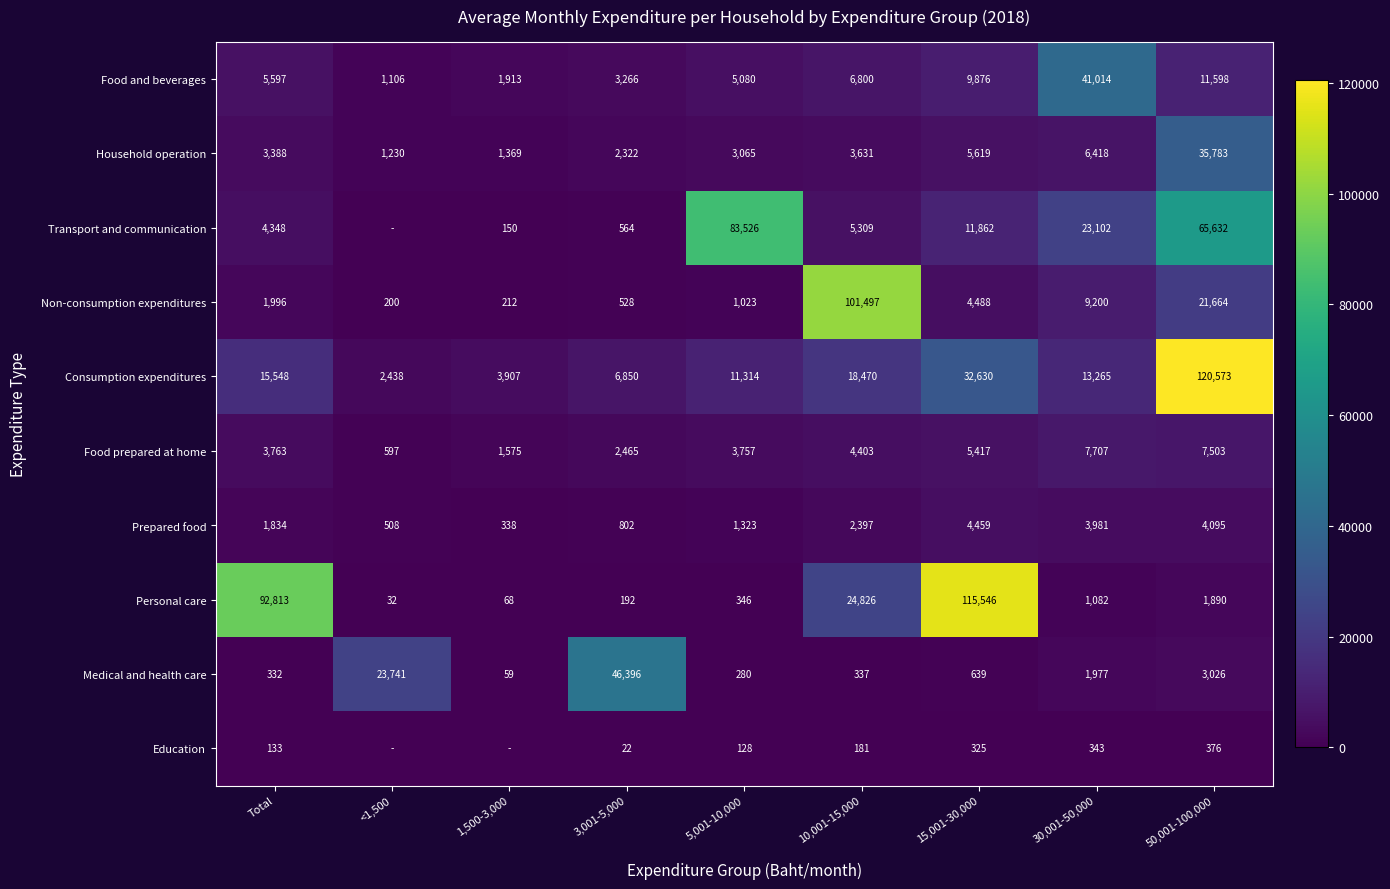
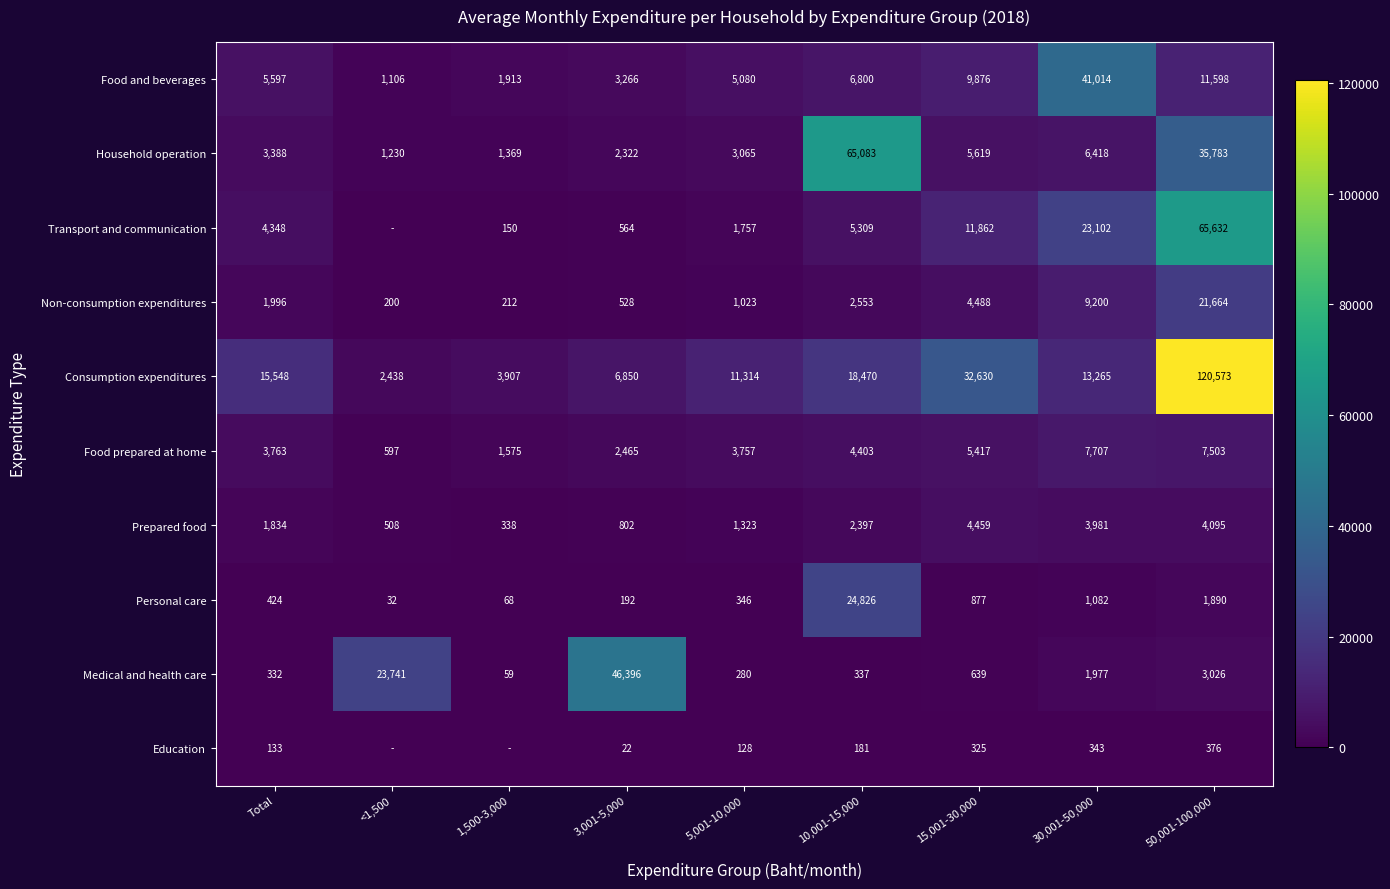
  {
    "Food and beverages": {
      "Total": "5,597",
      "<1,500": "1,106",
      "1,500-3,000": "1,913",
      "3,001-5,000": "3,266",
      "5,001-10,000": "5,080",
      "10,001-15,000": "6,800",
      "15,001-30,000": "9,876",
      "30,001-50,000": "41,014",
      "50,001-100,000": "11,598"
    },
    "Household operation": {
      "Total": "3,388",
      "<1,500": "1,230",
      "1,500-3,000": "1,369",
      "3,001-5,000": "2,322",
      "5,001-10,000": "3,065",
-     "10,001-15,000": "3,631",
+     "10,001-15,000": "65,083",
      "15,001-30,000": "5,619",
      "30,001-50,000": "6,418",
      "50,001-100,000": "35,783"
    },
    "Transport and communication": {
      "Total": "4,348",
      "1,500-3,000": "150",
      "3,001-5,000": "564",
-     "5,001-10,000": "83,526",
+     "5,001-10,000": "1,757",
      "10,001-15,000": "5,309",
      "15,001-30,000": "11,862",
      "30,001-50,000": "23,102",
      "50,001-100,000": "65,632"
    },
    "Non-consumption expenditures": {
      "Total": "1,996",
      "<1,500": "200",
      "1,500-3,000": "212",
      "3,001-5,000": "528",
      "5,001-10,000": "1,023",
-     "10,001-15,000": "101,497",
+     "10,001-15,000": "2,553",
      "15,001-30,000": "4,488",
      "30,001-50,000": "9,200",
      "50,001-100,000": "21,664"
    },
    "Consumption expenditures": {
      "Total": "15,548",
      "<1,500": "2,438",
      "1,500-3,000": "3,907",
      "3,001-5,000": "6,850",
      "5,001-10,000": "11,314",
      "10,001-15,000": "18,470",
      "15,001-30,000": "32,630",
      "30,001-50,000": "13,265",
      "50,001-100,000": "120,573"
    },
    "Food prepared at home": {
      "Total": "3,763",
      "<1,500": "597",
      "1,500-3,000": "1,575",
      "3,001-5,000": "2,465",
      "5,001-10,000": "3,757",
      "10,001-15,000": "4,403",
      "15,001-30,000": "5,417",
      "30,001-50,000": "7,707",
      "50,001-100,000": "7,503"
    },
    "Prepared food": {
      "Total": "1,834",
      "<1,500": "508",
      "1,500-3,000": "338",
      "3,001-5,000": "802",
      "5,001-10,000": "1,323",
      "10,001-15,000": "2,397",
      "15,001-30,000": "4,459",
      "30,001-50,000": "3,981",
      "50,001-100,000": "4,095"
    },
    "Personal care": {
-     "Total": "92,813",
+     "Total": "424",
      "<1,500": "32",
      "1,500-3,000": "68",
      "3,001-5,000": "192",
      "5,001-10,000": "346",
      "10,001-15,000": "24,826",
-     "15,001-30,000": "115,546",
+     "15,001-30,000": "877",
      "30,001-50,000": "1,082",
      "50,001-100,000": "1,890"
    },
    "Medical and health care": {
      "Total": "332",
      "<1,500": "23,741",
      "1,500-3,000": "59",
      "3,001-5,000": "46,396",
      "5,001-10,000": "280",
      "10,001-15,000": "337",
      "15,001-30,000": "639",
      "30,001-50,000": "1,977",
      "50,001-100,000": "3,026"
    },
    "Education": {
      "Total": "133",
      "3,001-5,000": "22",
      "5,001-10,000": "128",
      "10,001-15,000": "181",
      "15,001-30,000": "325",
      "30,001-50,000": "343",
      "50,001-100,000": "376"
    }
  }
